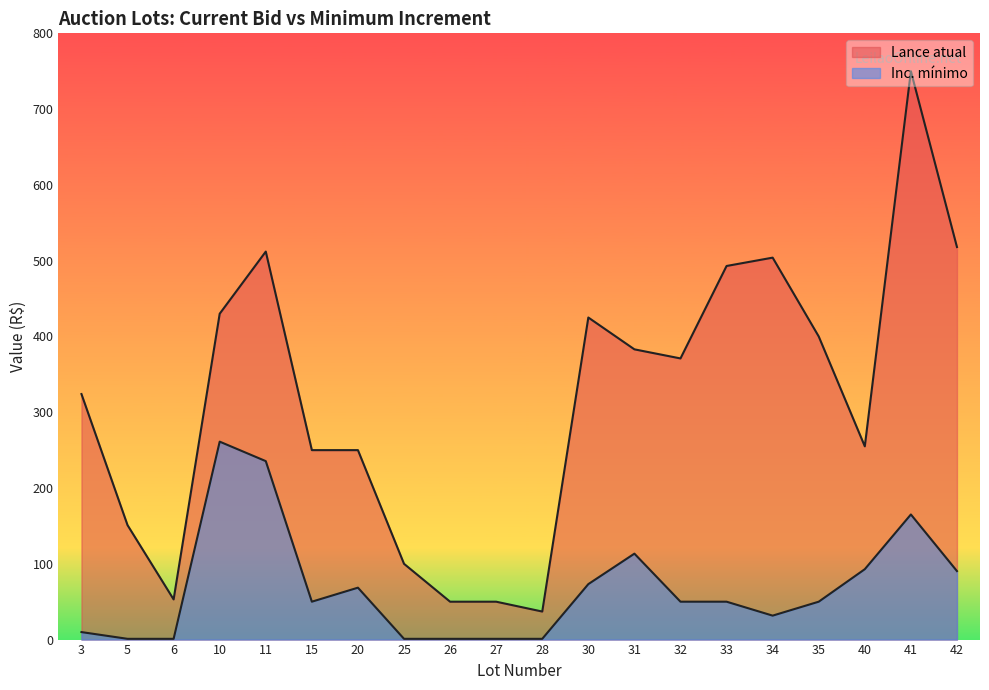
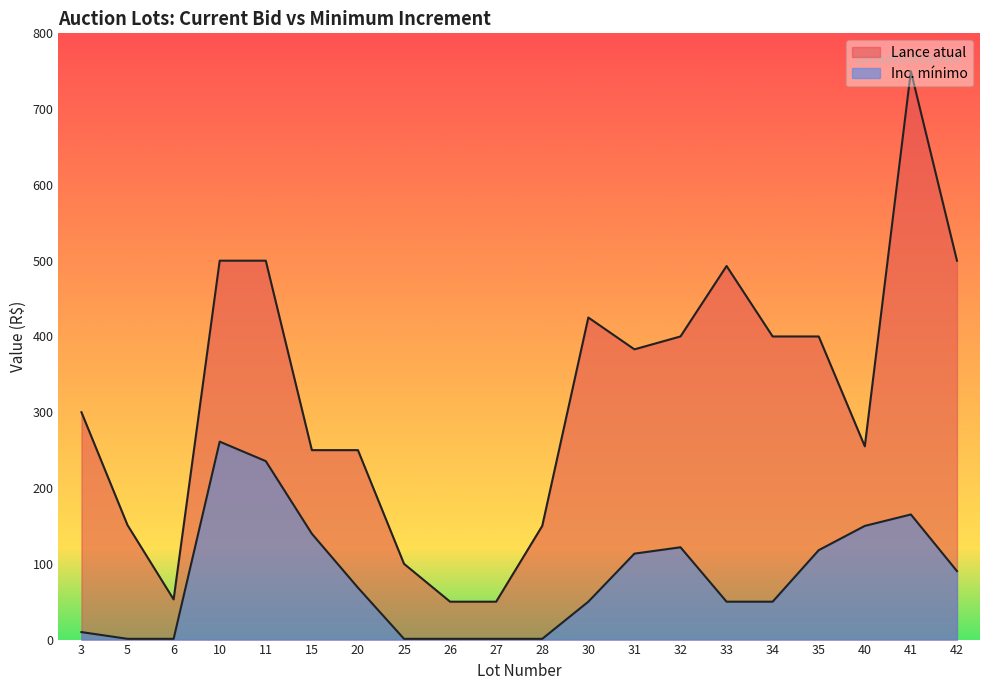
  {
    "Lance atual": {
-     "3": 320,
+     "3": 300,
      "5": 150,
      "6": 50,
-     "10": 430,
-     "11": 510,
+     "10": 500,
+     "11": 500,
      "15": 250,
      "20": 250,
      "25": 100,
      "26": 50,
      "27": 50,
-     "28": 40,
+     "28": 150,
      "30": 430,
      "31": 380,
-     "32": 370,
+     "32": 400,
      "33": 490,
-     "34": 500,
+     "34": 400,
      "35": 400,
      "40": 260,
-     "42": 520
+     "42": 500
    },
    "Inc. mínimo": {
      "3": 10,
      "5": 0,
      "6": 0,
      "10": 260,
      "11": 240,
-     "15": 50,
+     "15": 140,
      "20": 70,
      "25": 0,
      "26": 0,
      "27": 0,
      "28": 0,
-     "30": 70,
+     "30": 50,
      "31": 110,
-     "32": 50,
+     "32": 120,
      "33": 50,
-     "34": 30,
-     "35": 50,
-     "40": 90,
+     "34": 50,
+     "35": 120,
+     "40": 150,
      "41": 170,
      "42": 90
    }
  }
